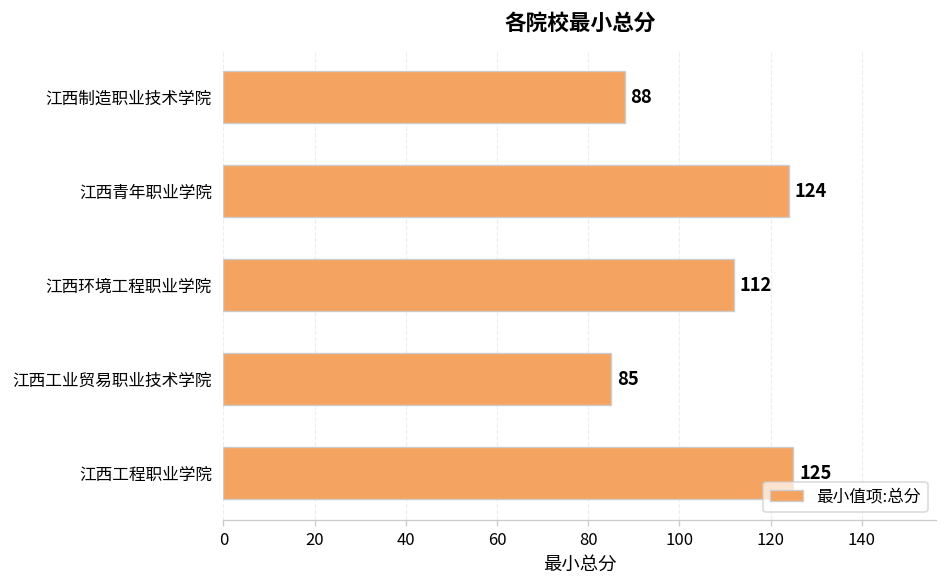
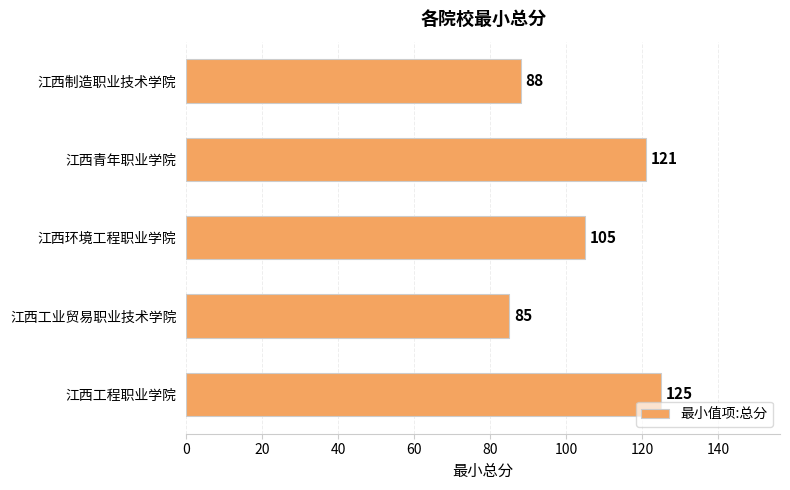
  {
    "江西制造职业技术学院": 88,
-   "江西青年职业学院": 124,
-   "江西环境工程职业学院": 112,
+   "江西青年职业学院": 121,
+   "江西环境工程职业学院": 105,
    "江西工业贸易职业技术学院": 85
  }
